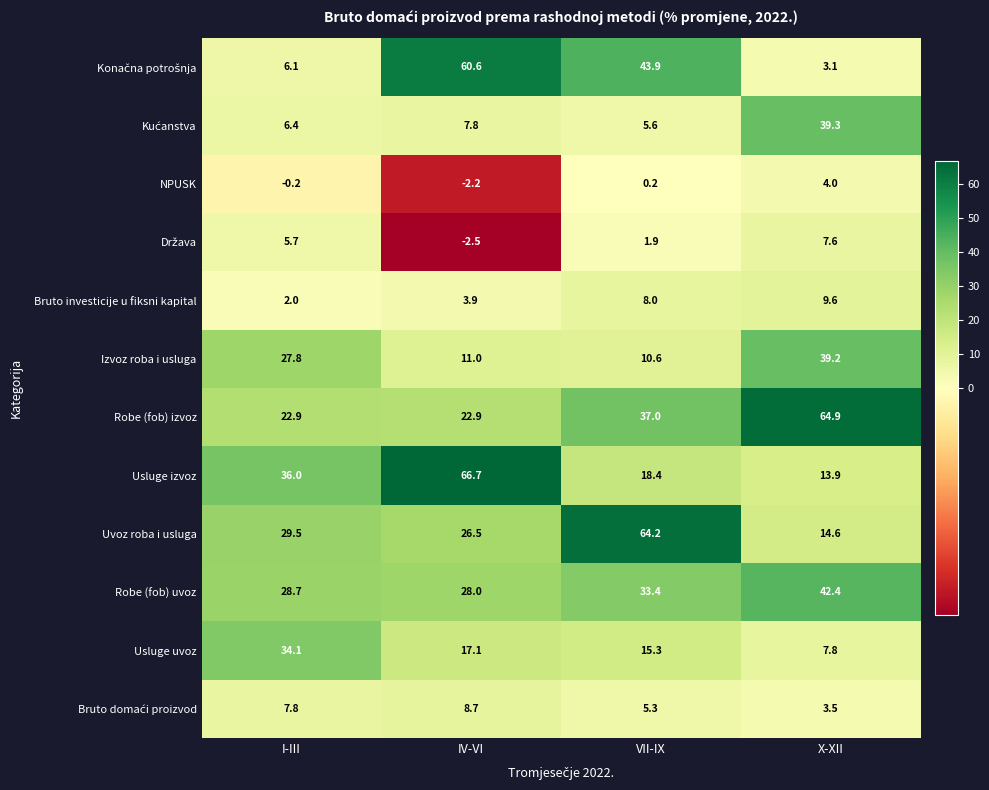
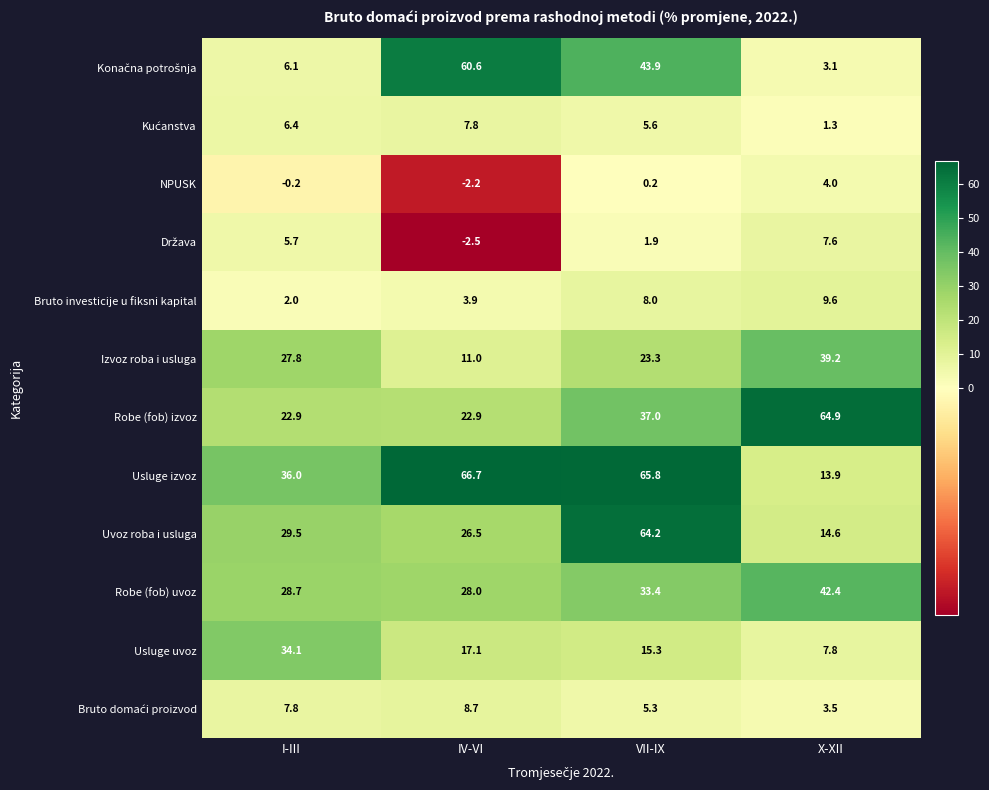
  {
    "Konačna potrošnja": {
      "I-III": 6.1,
      "IV-VI": 60.6,
      "VII-IX": 43.9,
      "X-XII": 3.1
    },
    "Kućanstva": {
      "I-III": 6.4,
      "IV-VI": 7.8,
      "VII-IX": 5.6,
-     "X-XII": 39.3
+     "X-XII": 1.3
    },
    "NPUSK": {
      "I-III": -0.2,
      "IV-VI": -2.2,
      "VII-IX": 0.2,
      "X-XII": 4.0
    },
    "Država": {
      "I-III": 5.7,
      "IV-VI": -2.5,
      "VII-IX": 1.9,
      "X-XII": 7.6
    },
    "Bruto investicije u fiksni kapital": {
      "I-III": 2.0,
      "IV-VI": 3.9,
      "VII-IX": 8.0,
      "X-XII": 9.6
    },
    "Izvoz roba i usluga": {
      "I-III": 27.8,
      "IV-VI": 11.0,
-     "VII-IX": 10.6,
+     "VII-IX": 23.3,
      "X-XII": 39.2
    },
    "Robe (fob) izvoz": {
      "I-III": 22.9,
      "IV-VI": 22.9,
      "VII-IX": 37.0,
      "X-XII": 64.9
    },
    "Usluge izvoz": {
      "I-III": 36.0,
      "IV-VI": 66.7,
-     "VII-IX": 18.4,
+     "VII-IX": 65.8,
      "X-XII": 13.9
    },
    "Uvoz roba i usluga": {
      "I-III": 29.5,
      "IV-VI": 26.5,
      "VII-IX": 64.2,
      "X-XII": 14.6
    },
    "Robe (fob) uvoz": {
      "I-III": 28.7,
      "IV-VI": 28.0,
      "VII-IX": 33.4,
      "X-XII": 42.4
    },
    "Usluge uvoz": {
      "I-III": 34.1,
      "IV-VI": 17.1,
      "VII-IX": 15.3,
      "X-XII": 7.8
    },
    "Bruto domaći proizvod": {
      "I-III": 7.8,
      "IV-VI": 8.7,
      "VII-IX": 5.3,
      "X-XII": 3.5
    }
  }
